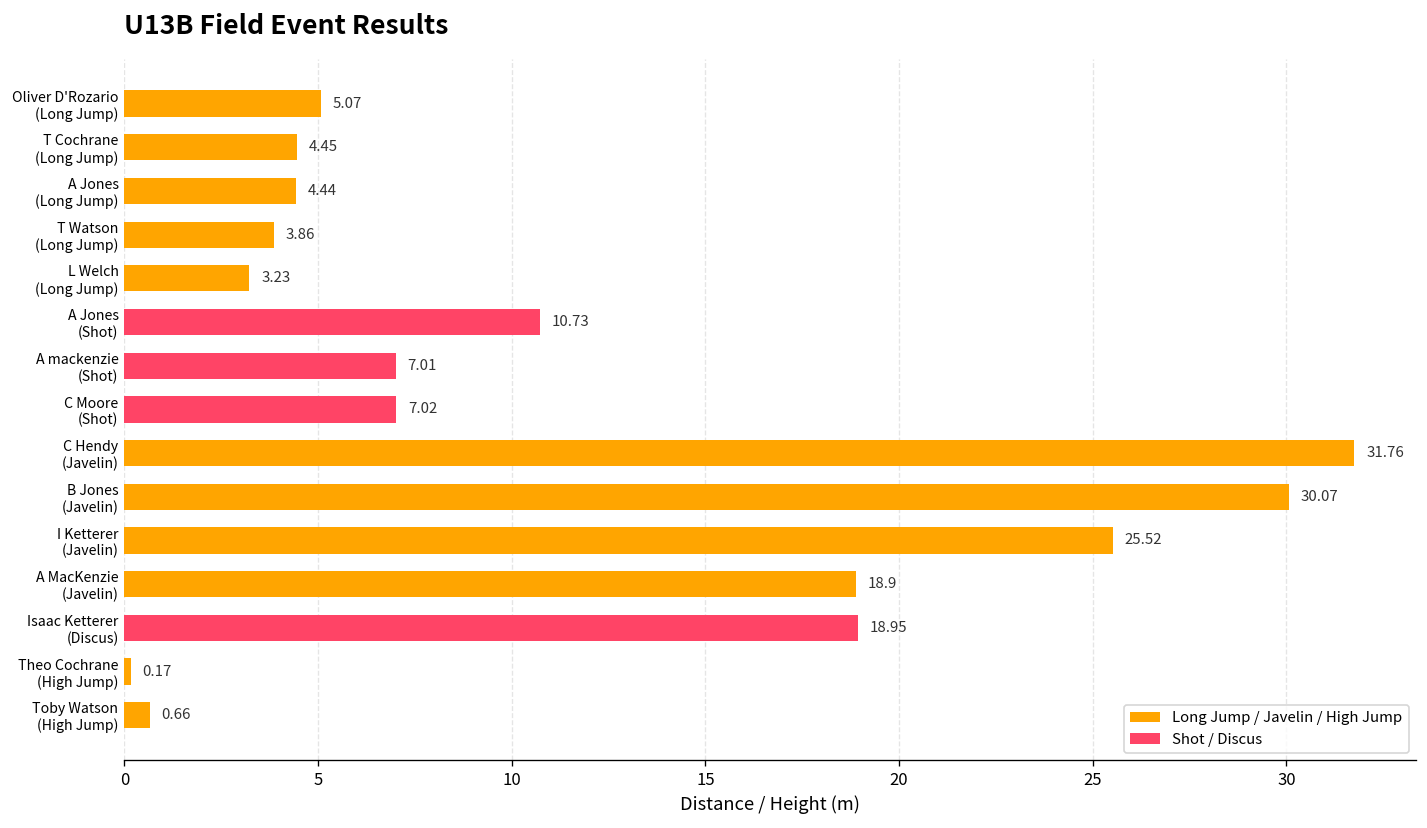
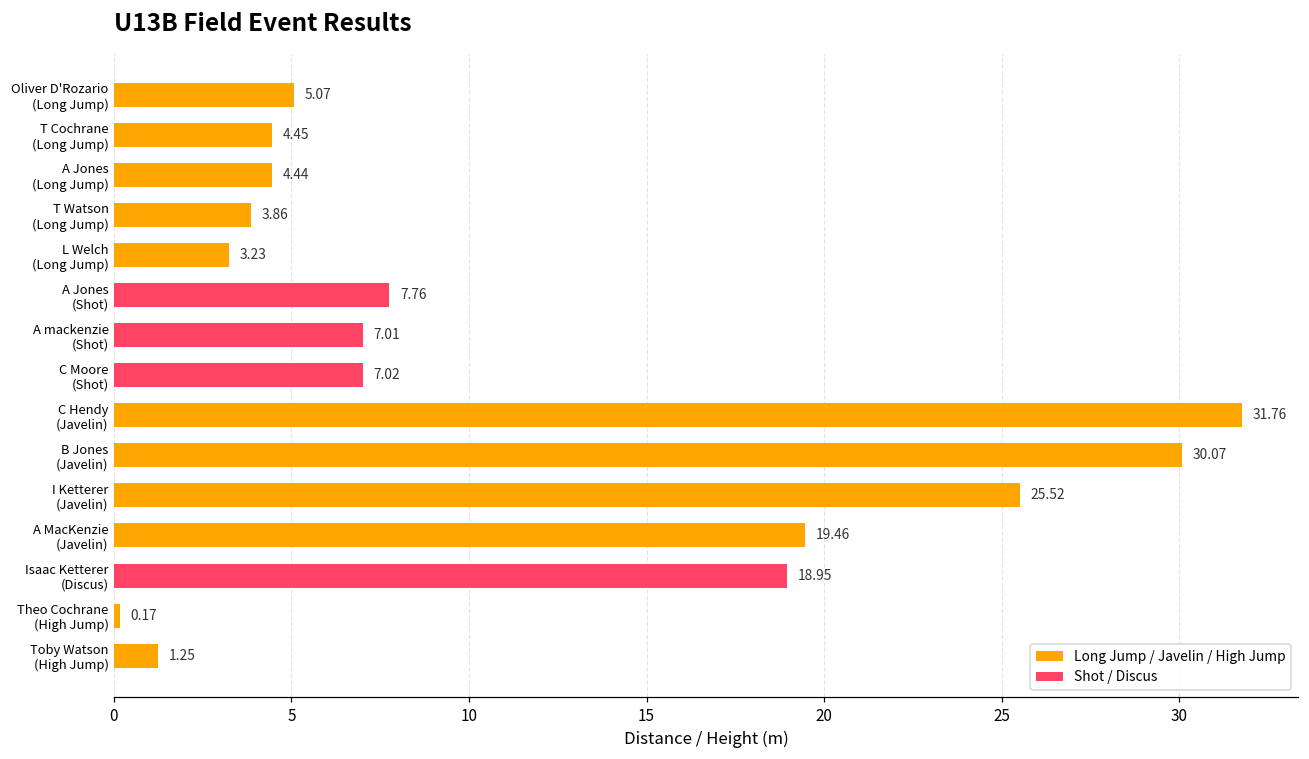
  {
    "Oliver D'Rozario (Long Jump)": 5.07,
    "T Cochrane (Long Jump)": 4.45,
    "A Jones (Long Jump)": 4.44,
    "T Watson (Long Jump)": 3.86,
    "L Welch (Long Jump)": 3.23,
-   "A Jones (Shot)": 10.73,
+   "A Jones (Shot)": 7.76,
    "A mackenzie (Shot)": 7.01,
    "C Moore (Shot)": 7.02,
    "C Hendy (Javelin)": 31.76,
    "B Jones (Javelin)": 30.07,
    "I Ketterer (Javelin)": 25.52,
-   "A MacKenzie (Javelin)": 18.9,
+   "A MacKenzie (Javelin)": 19.46,
    "Isaac Ketterer (Discus)": 18.95,
    "Theo Cochrane (High Jump)": 0.17,
-   "Toby Watson (High Jump)": 0.66
+   "Toby Watson (High Jump)": 1.25
  }
